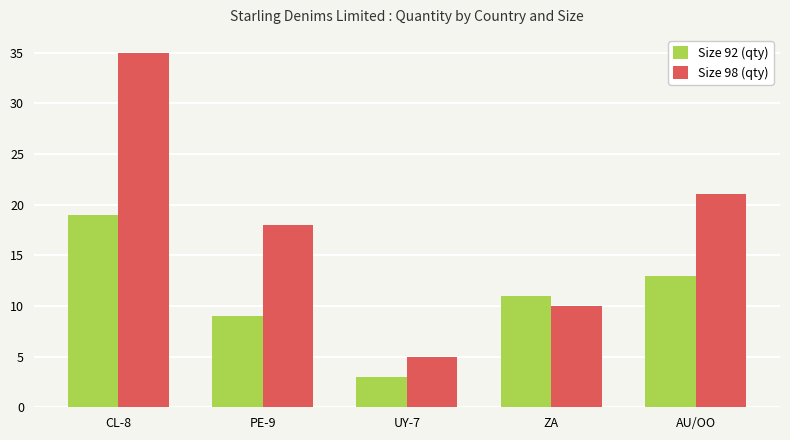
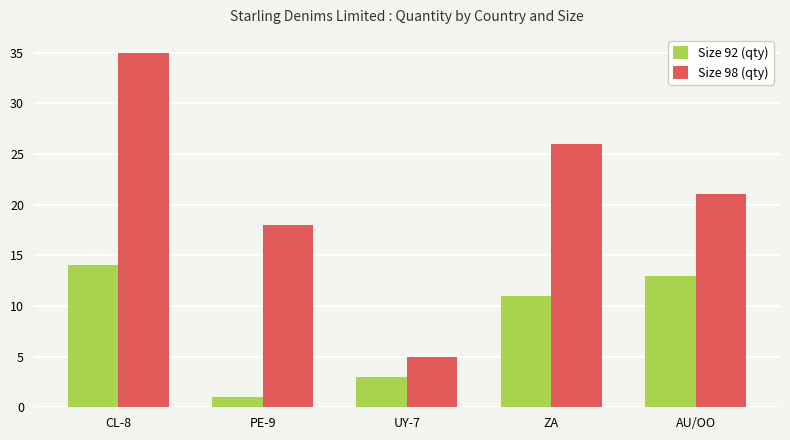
  {
    "Size 92 (qty)": {
-     "CL-8": 19,
-     "PE-9": 9,
+     "CL-8": 14,
+     "PE-9": 1,
      "UY-7": 3,
      "ZA": 11,
      "AU/OO": 13
    },
    "Size 98 (qty)": {
      "CL-8": 35,
      "PE-9": 18,
      "UY-7": 5,
-     "ZA": 10,
+     "ZA": 26,
      "AU/OO": 21
    }
  }
